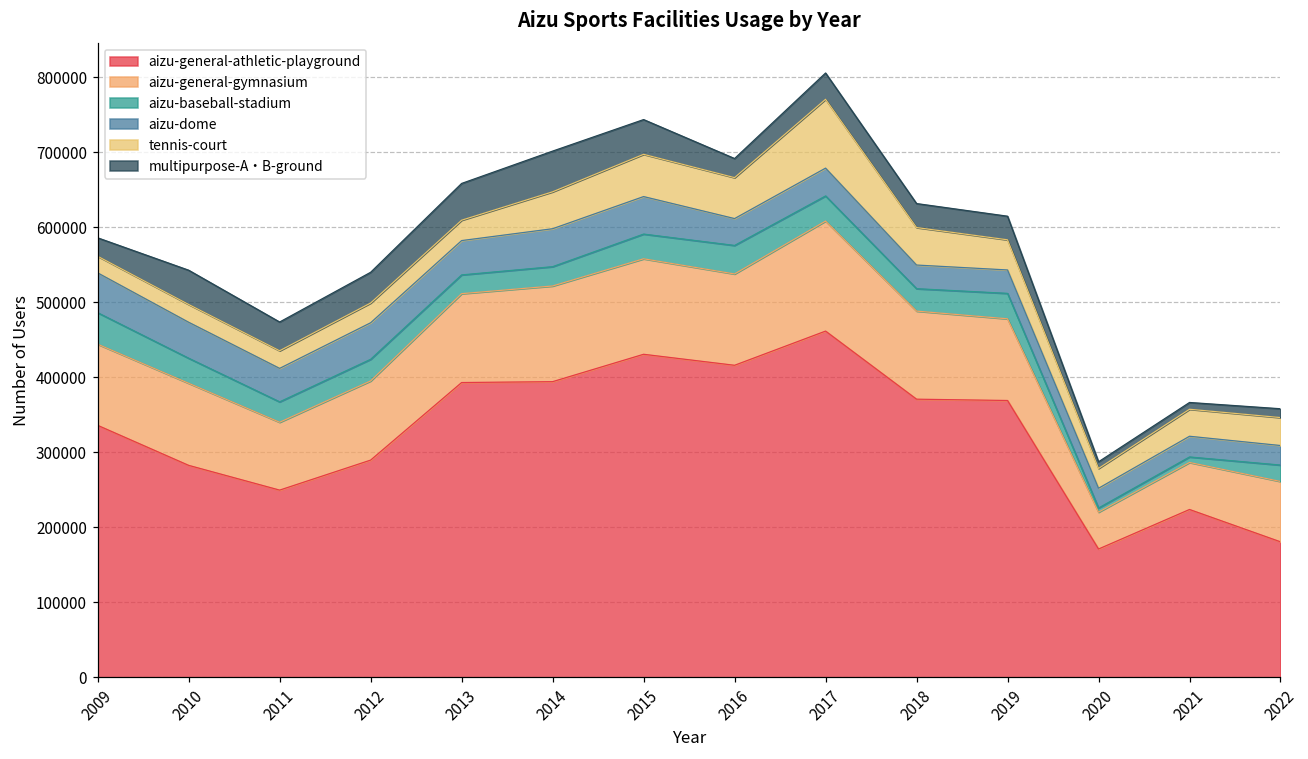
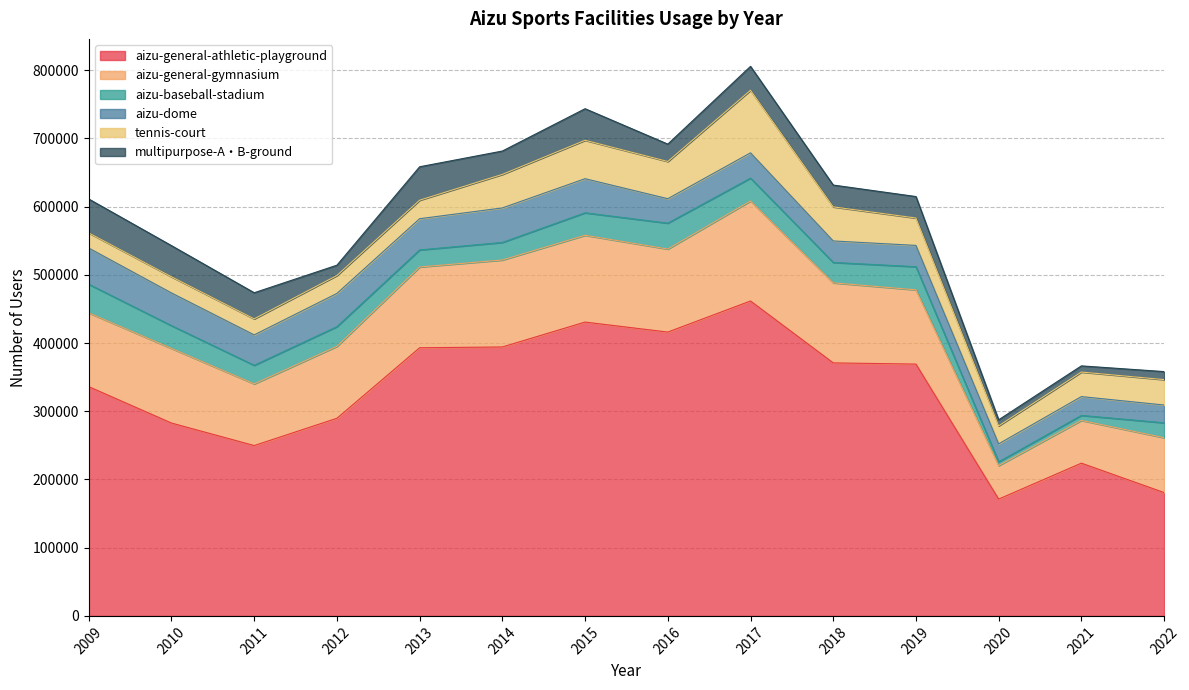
  {
    "aizu-general-athletic-playground": {
      "2009": 340000,
      "2010": 280000,
      "2011": 250000,
      "2012": 290000,
      "2013": 390000,
      "2014": 390000,
      "2015": 430000,
      "2016": 420000,
      "2017": 460000,
      "2018": 370000,
      "2019": 370000,
      "2020": 170000,
      "2021": 220000,
      "2022": 180000
    },
    "multipurpose-A・B-ground": {
-     "2009": 20000,
+     "2009": 50000,
      "2010": 50000,
      "2011": 40000,
-     "2012": 40000,
+     "2012": 20000,
      "2013": 50000,
-     "2014": 50000,
+     "2014": 30000,
      "2015": 50000,
      "2016": 30000,
      "2017": 40000,
      "2018": 30000,
      "2019": 30000,
      "2020": 10000,
      "2021": 10000,
      "2022": 10000
    }
  }
